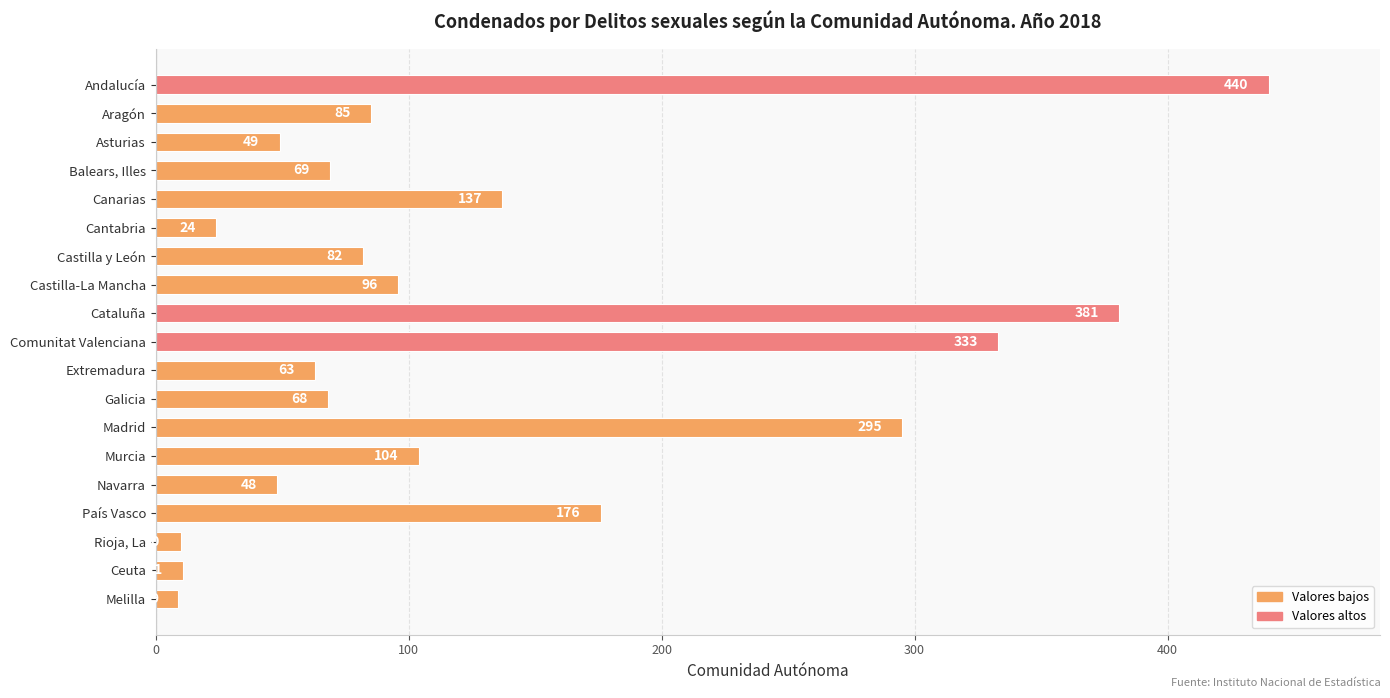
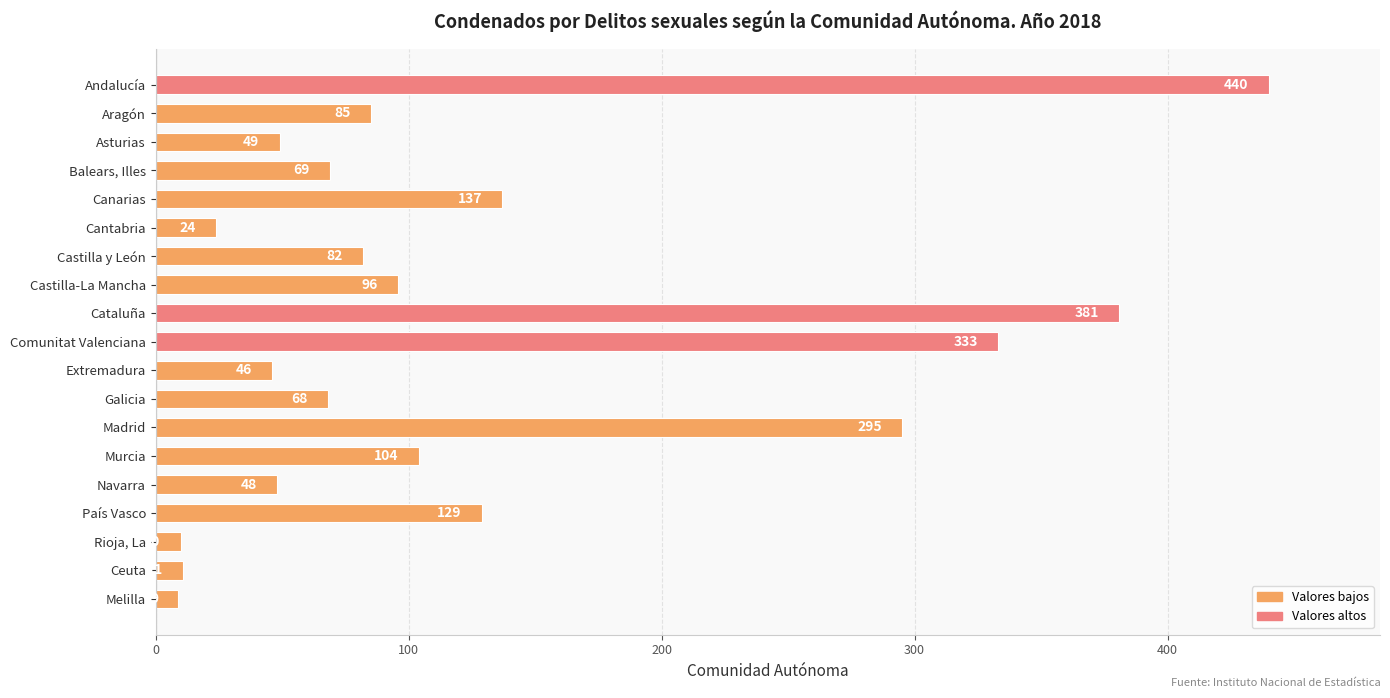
  {
    "Andalucía": 440,
    "Aragón": 85,
    "Asturias": 49,
    "Balears, Illes": 69,
    "Canarias": 137,
    "Cantabria": 24,
    "Castilla y León": 82,
    "Castilla-La Mancha": 96,
    "Cataluña": 381,
    "Comunitat Valenciana": 333,
-   "Extremadura": 63,
+   "Extremadura": 46,
    "Galicia": 68,
    "Madrid": 295,
    "Murcia": 104,
    "Navarra": 48,
-   "País Vasco": 176
+   "País Vasco": 129
  }
